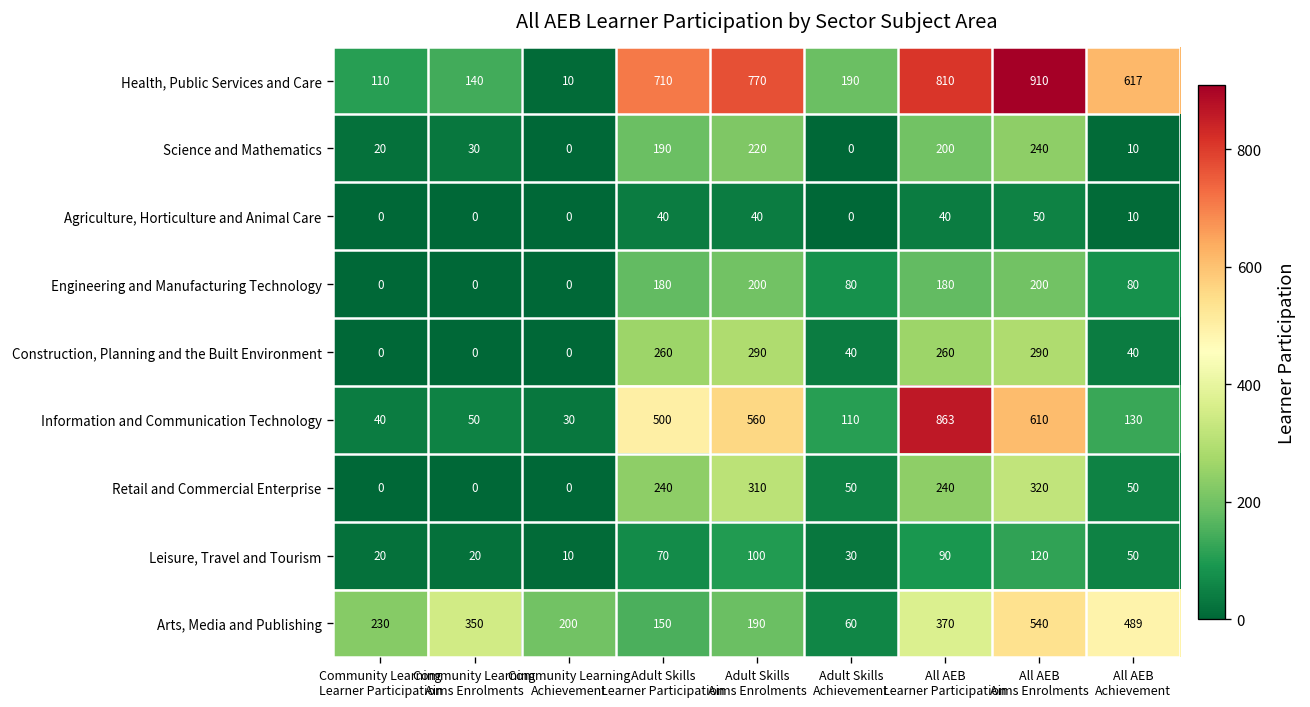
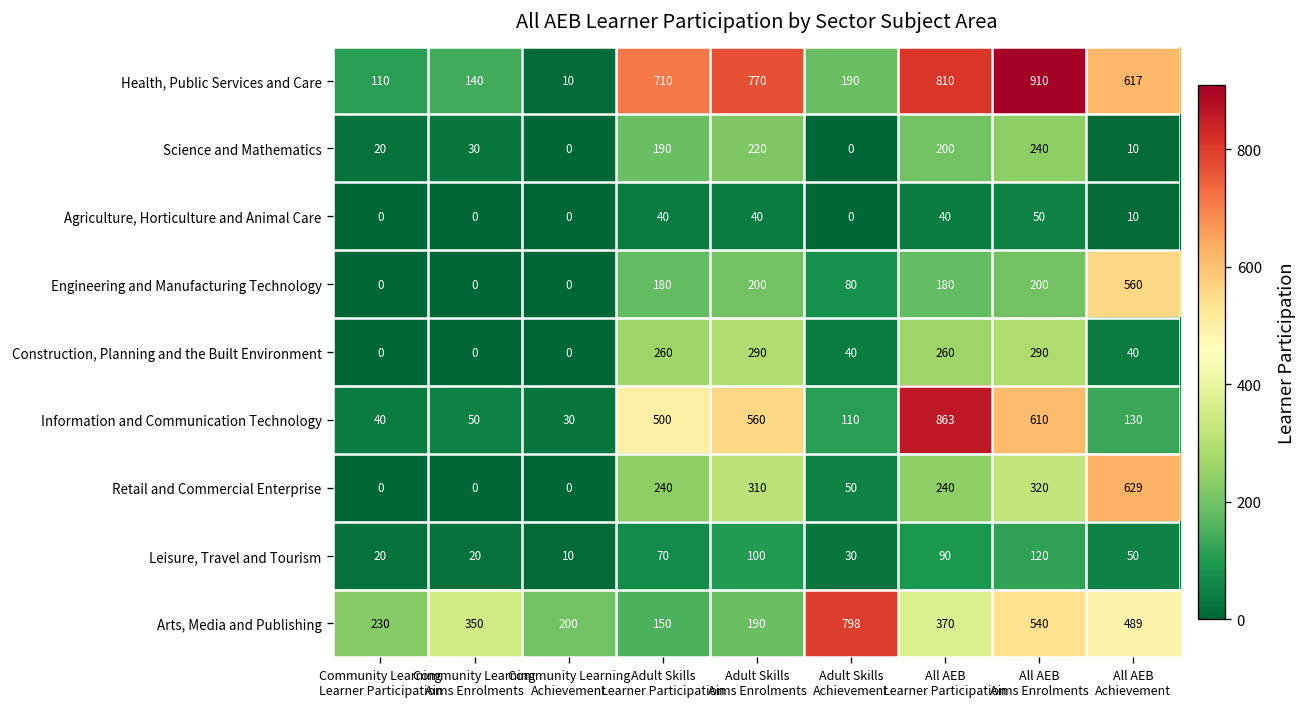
  {
    "Health, Public Services and Care": {
      "Adult Skills Achievement": 190,
      "All AEB Learner Participation": 810,
      "All AEB Achievement": 617
    },
    "Science and Mathematics": {
      "Adult Skills Achievement": 0,
      "All AEB Learner Participation": 200,
      "All AEB Achievement": 10
    },
    "Agriculture, Horticulture and Animal Care": {
      "Adult Skills Achievement": 0,
      "All AEB Learner Participation": 40,
      "All AEB Achievement": 10
    },
    "Engineering and Manufacturing Technology": {
      "Adult Skills Achievement": 80,
      "All AEB Learner Participation": 180,
-     "All AEB Achievement": 80
+     "All AEB Achievement": 560
    },
    "Construction, Planning and the Built Environment": {
      "Adult Skills Achievement": 40,
      "All AEB Learner Participation": 260,
      "All AEB Achievement": 40
    },
    "Information and Communication Technology": {
      "Adult Skills Achievement": 110,
      "All AEB Learner Participation": 863,
      "All AEB Achievement": 130
    },
    "Retail and Commercial Enterprise": {
      "Adult Skills Achievement": 50,
      "All AEB Learner Participation": 240,
-     "All AEB Achievement": 50
+     "All AEB Achievement": 629
    },
    "Leisure, Travel and Tourism": {
      "Adult Skills Achievement": 30,
      "All AEB Learner Participation": 90,
      "All AEB Achievement": 50
    },
    "Arts, Media and Publishing": {
-     "Adult Skills Achievement": 60,
+     "Adult Skills Achievement": 798,
      "All AEB Learner Participation": 370,
      "All AEB Achievement": 489
    }
  }
